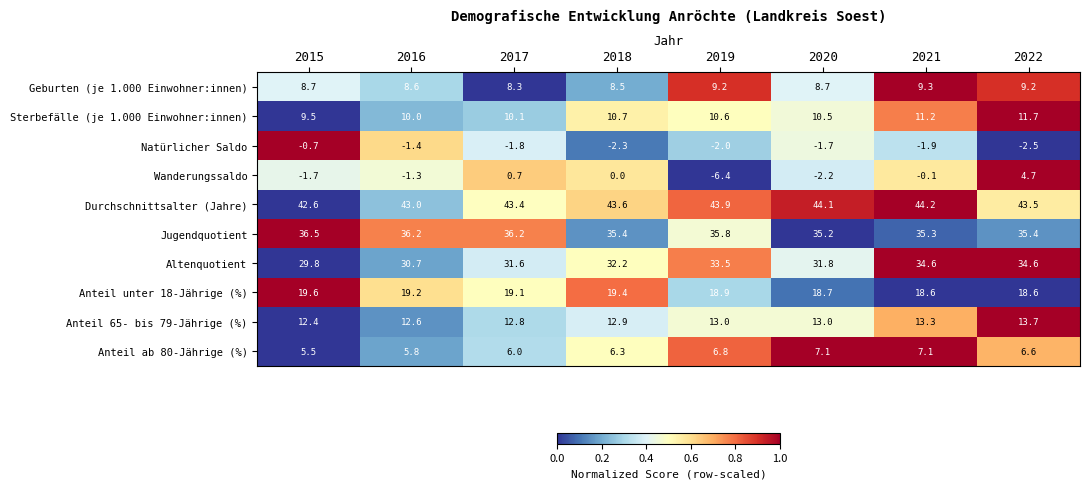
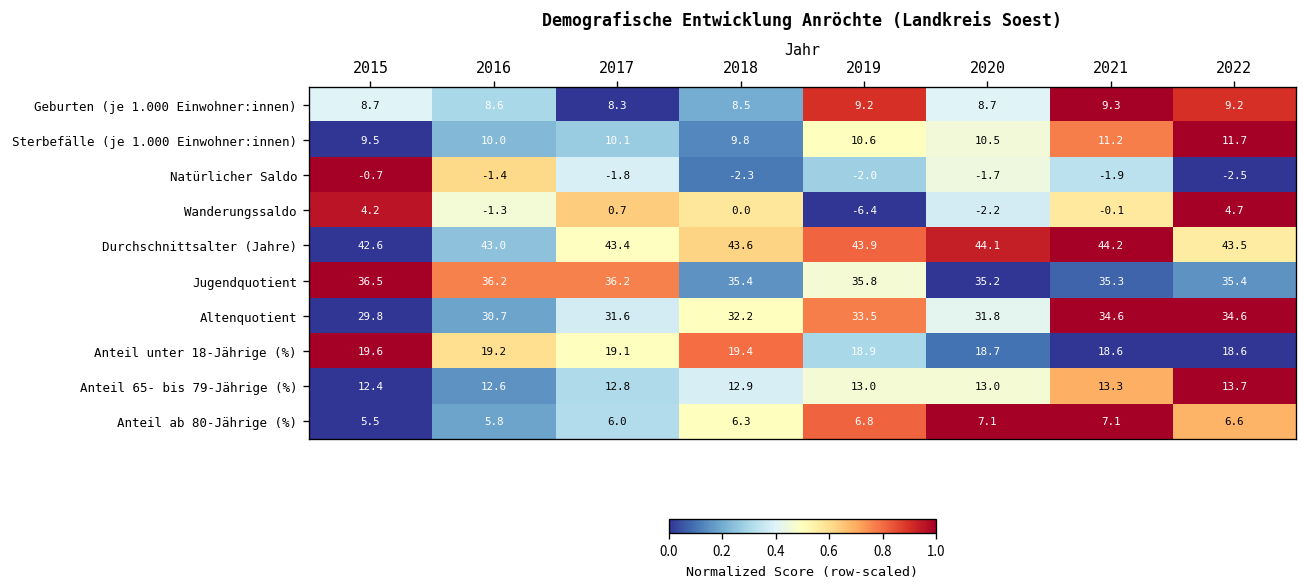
  {
    "Geburten (je 1.000 Einwohner:innen)": {
      "2015": 8.7,
      "2016": 8.6,
      "2017": 8.3,
      "2018": 8.5,
      "2019": 9.2,
      "2020": 8.7,
      "2021": 9.3,
      "2022": 9.2
    },
    "Sterbefälle (je 1.000 Einwohner:innen)": {
      "2015": 9.5,
      "2016": 10.0,
      "2017": 10.1,
-     "2018": 10.7,
+     "2018": 9.8,
      "2019": 10.6,
      "2020": 10.5,
      "2021": 11.2,
      "2022": 11.7
    },
    "Natürlicher Saldo": {
      "2015": -0.7,
      "2016": -1.4,
      "2017": -1.8,
      "2018": -2.3,
      "2019": -2.0,
      "2020": -1.7,
      "2021": -1.9,
      "2022": -2.5
    },
    "Wanderungssaldo": {
-     "2015": -1.7,
+     "2015": 4.2,
      "2016": -1.3,
      "2017": 0.7,
      "2018": 0.0,
      "2019": -6.4,
      "2020": -2.2,
      "2021": -0.1,
      "2022": 4.7
    },
    "Durchschnittsalter (Jahre)": {
      "2015": 42.6,
      "2016": 43.0,
      "2017": 43.4,
      "2018": 43.6,
      "2019": 43.9,
      "2020": 44.1,
      "2021": 44.2,
      "2022": 43.5
    },
    "Jugendquotient": {
      "2015": 36.5,
      "2016": 36.2,
      "2017": 36.2,
      "2018": 35.4,
      "2019": 35.8,
      "2020": 35.2,
      "2021": 35.3,
      "2022": 35.4
    },
    "Altenquotient": {
      "2015": 29.8,
      "2016": 30.7,
      "2017": 31.6,
      "2018": 32.2,
      "2019": 33.5,
      "2020": 31.8,
      "2021": 34.6,
      "2022": 34.6
    },
    "Anteil unter 18-Jährige (%)": {
      "2015": 19.6,
      "2016": 19.2,
      "2017": 19.1,
      "2018": 19.4,
      "2019": 18.9,
      "2020": 18.7,
      "2021": 18.6,
      "2022": 18.6
    },
    "Anteil 65- bis 79-Jährige (%)": {
      "2015": 12.4,
      "2016": 12.6,
      "2017": 12.8,
      "2018": 12.9,
      "2019": 13.0,
      "2020": 13.0,
      "2021": 13.3,
      "2022": 13.7
    },
    "Anteil ab 80-Jährige (%)": {
      "2015": 5.5,
      "2016": 5.8,
      "2017": 6.0,
      "2018": 6.3,
      "2019": 6.8,
      "2020": 7.1,
      "2021": 7.1,
      "2022": 6.6
    }
  }
